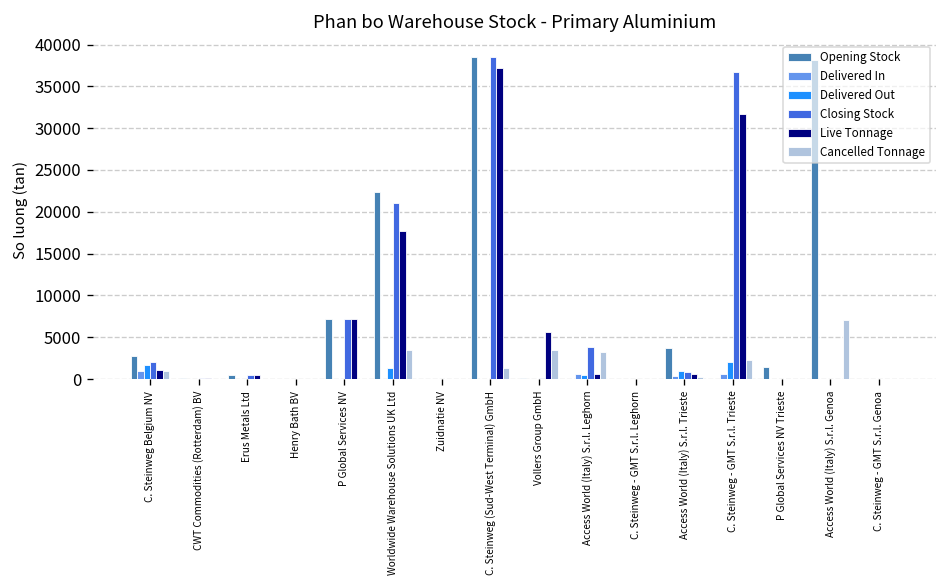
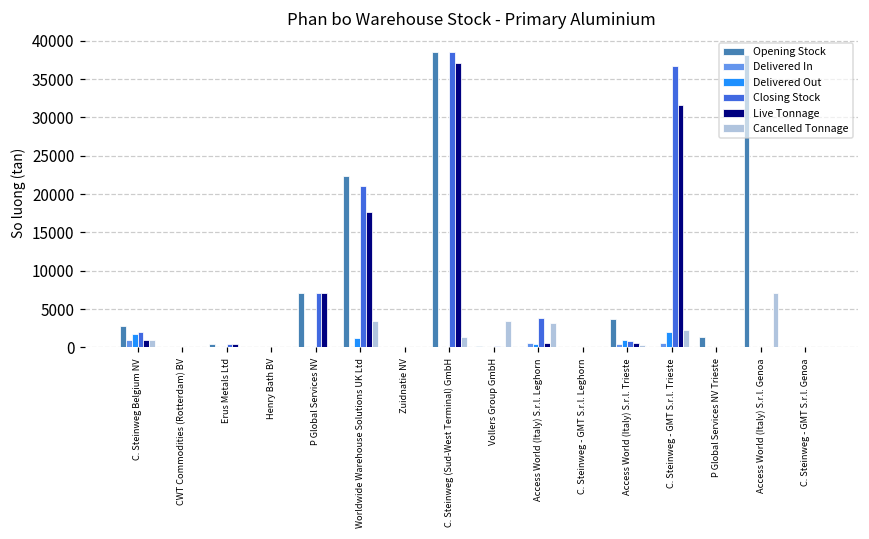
  {
    "Delivered Out": {
      "C. Steinweg Belgium NV": 2000,
      "CWT Commodities (Rotterdam) BV": 0,
      "Henry Bath BV": 0,
      "Worldwide Warehouse Solutions UK Ltd": 1000,
      "Zuidnatie NV": 0,
      "C. Steinweg (Sud-West Terminal) GmbH": 0,
      "Vollers Group GmbH": 0,
      "Access World (Italy) S.r.l. Leghorn": 0,
      "C. Steinweg - GMT S.r.l. Leghorn": 0,
      "Access World (Italy) S.r.l. Trieste": 1000,
      "C. Steinweg - GMT S.r.l. Trieste": 2000,
      "P Global Services NV Trieste": 0,
      "Access World (Italy) S.r.l. Genoa": 0,
      "C. Steinweg - GMT S.r.l. Genoa": 0
    },
    "Live Tonnage": {
      "C. Steinweg Belgium NV": 1000,
      "Erus Metals Ltd": 0,
      "Henry Bath BV": 0,
      "P Global Services NV": 7000,
      "Worldwide Warehouse Solutions UK Ltd": 18000,
      "Zuidnatie NV": 0,
      "C. Steinweg (Sud-West Terminal) GmbH": 37000,
-     "Vollers Group GmbH": 6000,
+     "Vollers Group GmbH": 0,
      "Access World (Italy) S.r.l. Leghorn": 1000,
      "C. Steinweg - GMT S.r.l. Leghorn": 0,
      "Access World (Italy) S.r.l. Trieste": 1000,
      "C. Steinweg - GMT S.r.l. Trieste": 32000,
      "Access World (Italy) S.r.l. Genoa": 0,
      "C. Steinweg - GMT S.r.l. Genoa": 0
    },
    "Cancelled Tonnage": {
      "C. Steinweg Belgium NV": 1000,
      "CWT Commodities (Rotterdam) BV": 0,
      "Erus Metals Ltd": 0,
      "Henry Bath BV": 0,
      "P Global Services NV": 0,
      "Worldwide Warehouse Solutions UK Ltd": 3000,
      "Zuidnatie NV": 0,
      "C. Steinweg (Sud-West Terminal) GmbH": 1000,
      "Vollers Group GmbH": 3000,
      "Access World (Italy) S.r.l. Leghorn": 3000,
      "C. Steinweg - GMT S.r.l. Leghorn": 0,
      "C. Steinweg - GMT S.r.l. Trieste": 2000,
      "P Global Services NV Trieste": 0,
      "Access World (Italy) S.r.l. Genoa": 7000,
      "C. Steinweg - GMT S.r.l. Genoa": 0
    }
  }
